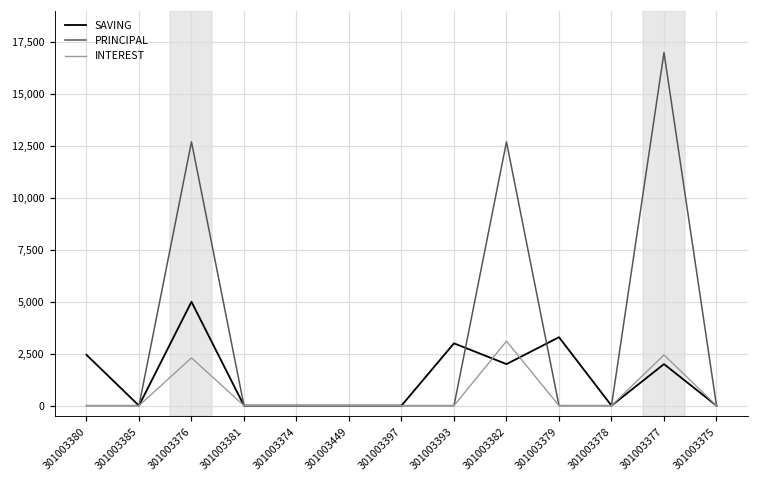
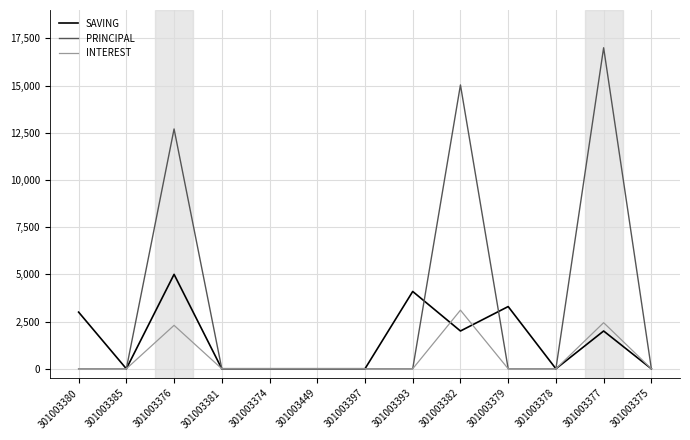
  {
    "SAVING": {
-     "301003380": "2,400",
+     "301003380": "3,000",
      "301003376": "5,000",
-     "301003393": "3,000",
+     "301003393": "4,100",
      "301003382": "2,000",
      "301003379": "3,300",
      "301003377": "2,000"
    },
    "PRINCIPAL": {
      "301003376": "12,700",
-     "301003382": "12,700",
+     "301003382": "15,000",
      "301003377": "17,000"
    },
    "INTEREST": {
      "301003376": "2,300",
      "301003382": "3,100",
      "301003377": "2,400"
    }
  }
